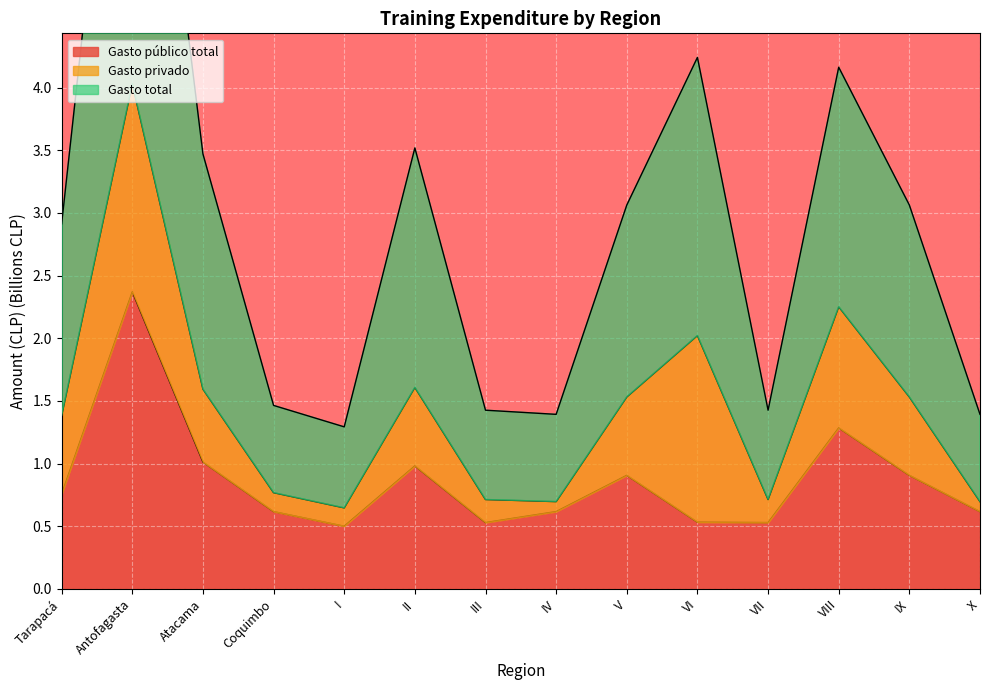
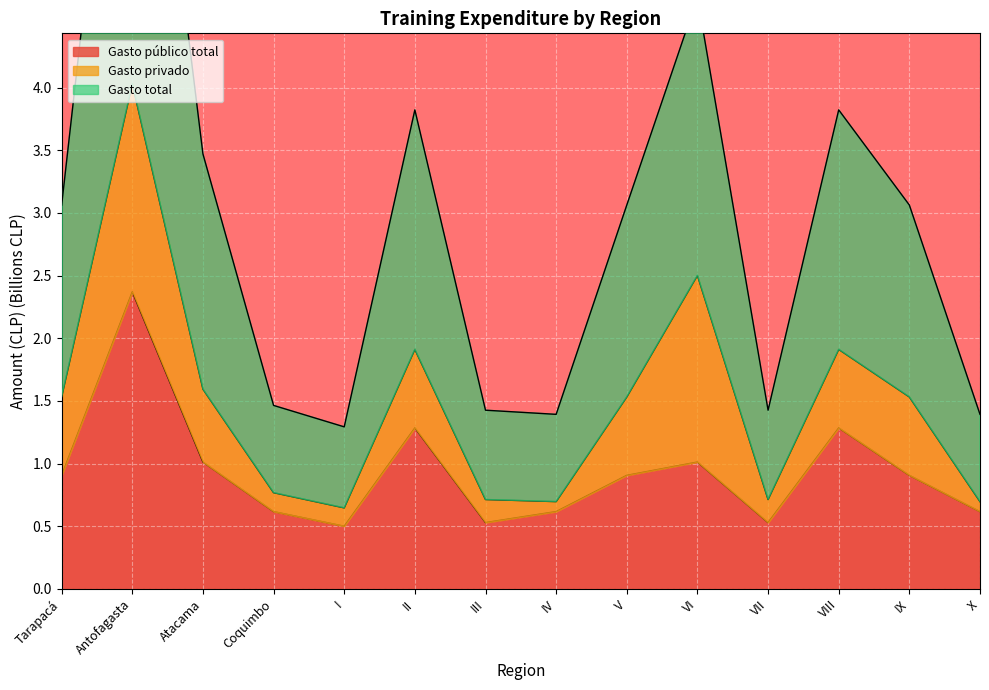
  {
    "Gasto público total": {
-     "Tarapacá": 0.76,
+     "Tarapacá": 0.91,
      "Antofagasta": 2.37,
      "Atacama": 1.01,
      "Coquimbo": 0.62,
      "I": 0.50,
-     "II": 0.98,
+     "II": 1.28,
      "III": 0.53,
      "IV": 0.62,
      "V": 0.91,
-     "VI": 0.53,
+     "VI": 1.01,
      "VII": 0.53,
      "VIII": 1.28,
      "IX": 0.91,
      "X": 0.62
    },
    "Gasto privado": {
      "Tarapacá": 0.63,
      "Atacama": 0.58,
      "Coquimbo": 0.15,
      "I": 0.15,
      "II": 0.63,
      "III": 0.18,
      "IV": 0.08,
      "V": 0.63,
      "VI": 1.49,
      "VII": 0.18,
-     "VIII": 0.97,
+     "VIII": 0.63,
      "IX": 0.63,
      "X": 0.08
    },
    "Gasto total": {
      "Tarapacá": 1.53,
      "Atacama": 1.88,
      "Coquimbo": 0.70,
      "I": 0.65,
      "II": 1.91,
      "III": 0.71,
      "IV": 0.70,
      "V": 1.53,
      "VII": 0.71,
      "VIII": 1.91,
      "IX": 1.53,
      "X": 0.70
    }
  }
